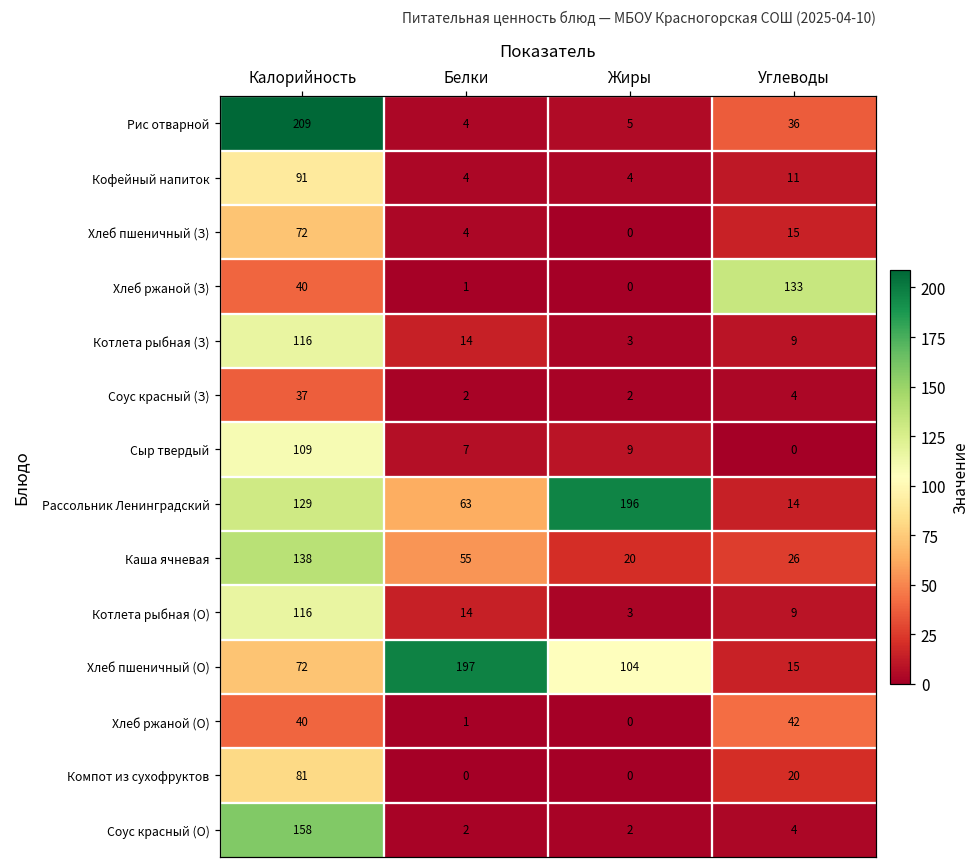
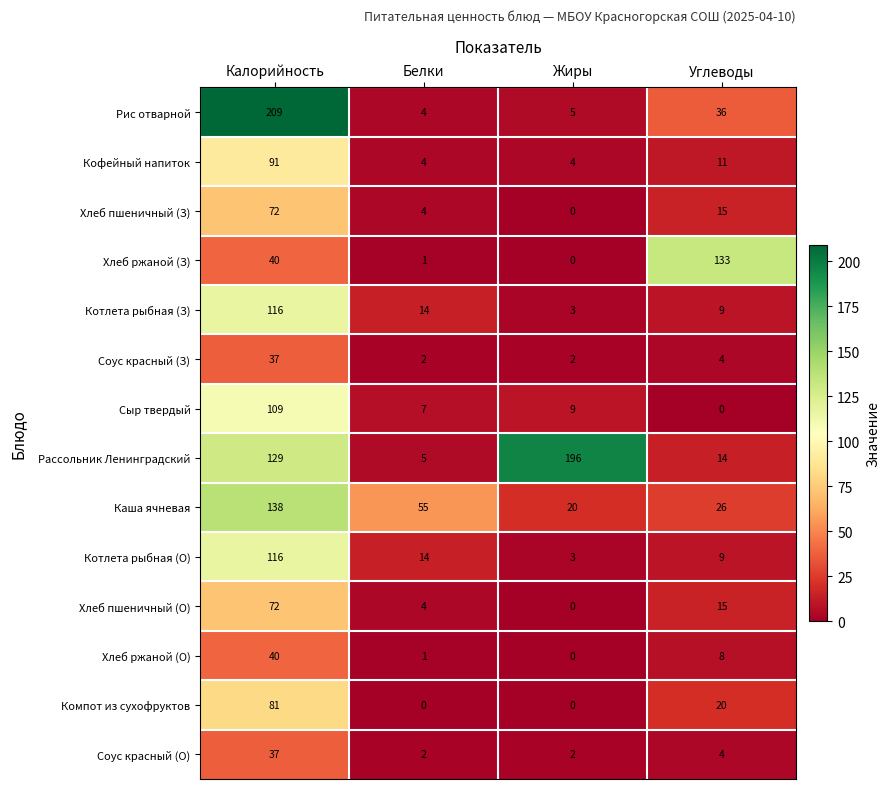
  {
    "Рис отварной": {
      "Калорийность": 209,
      "Белки": 4,
      "Жиры": 5,
      "Углеводы": 36
    },
    "Кофейный напиток": {
      "Калорийность": 91,
      "Белки": 4,
      "Жиры": 4,
      "Углеводы": 11
    },
    "Хлеб пшеничный (З)": {
      "Калорийность": 72,
      "Белки": 4,
      "Жиры": 0,
      "Углеводы": 15
    },
    "Хлеб ржаной (З)": {
      "Калорийность": 40,
      "Белки": 1,
      "Жиры": 0,
      "Углеводы": 133
    },
    "Котлета рыбная (З)": {
      "Калорийность": 116,
      "Белки": 14,
      "Жиры": 3,
      "Углеводы": 9
    },
    "Соус красный (З)": {
      "Калорийность": 37,
      "Белки": 2,
      "Жиры": 2,
      "Углеводы": 4
    },
    "Сыр твердый": {
      "Калорийность": 109,
      "Белки": 7,
      "Жиры": 9,
      "Углеводы": 0
    },
    "Рассольник Ленинградский": {
      "Калорийность": 129,
-     "Белки": 63,
+     "Белки": 5,
      "Жиры": 196,
      "Углеводы": 14
    },
    "Каша ячневая": {
      "Калорийность": 138,
      "Белки": 55,
      "Жиры": 20,
      "Углеводы": 26
    },
    "Котлета рыбная (О)": {
      "Калорийность": 116,
      "Белки": 14,
      "Жиры": 3,
      "Углеводы": 9
    },
    "Хлеб пшеничный (О)": {
      "Калорийность": 72,
-     "Белки": 197,
-     "Жиры": 104,
+     "Белки": 4,
+     "Жиры": 0,
      "Углеводы": 15
    },
    "Хлеб ржаной (О)": {
      "Калорийность": 40,
      "Белки": 1,
      "Жиры": 0,
-     "Углеводы": 42
+     "Углеводы": 8
    },
    "Компот из сухофруктов": {
      "Калорийность": 81,
      "Белки": 0,
      "Жиры": 0,
      "Углеводы": 20
    },
    "Соус красный (О)": {
-     "Калорийность": 158,
+     "Калорийность": 37,
      "Белки": 2,
      "Жиры": 2,
      "Углеводы": 4
    }
  }
